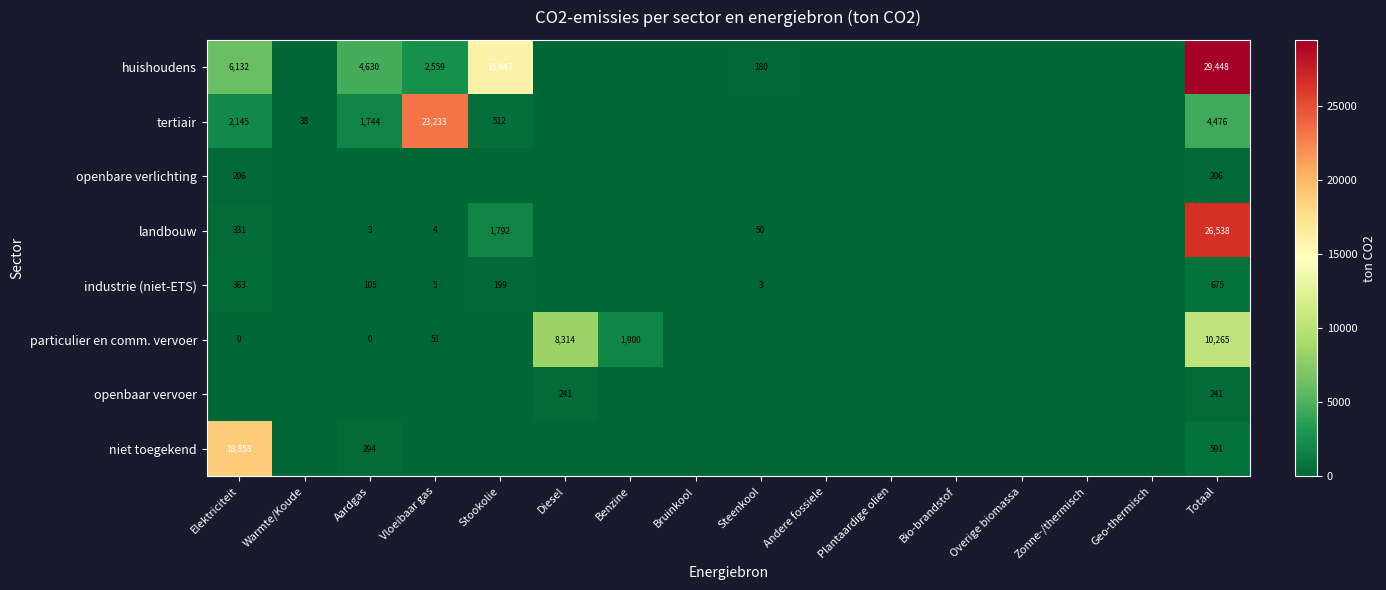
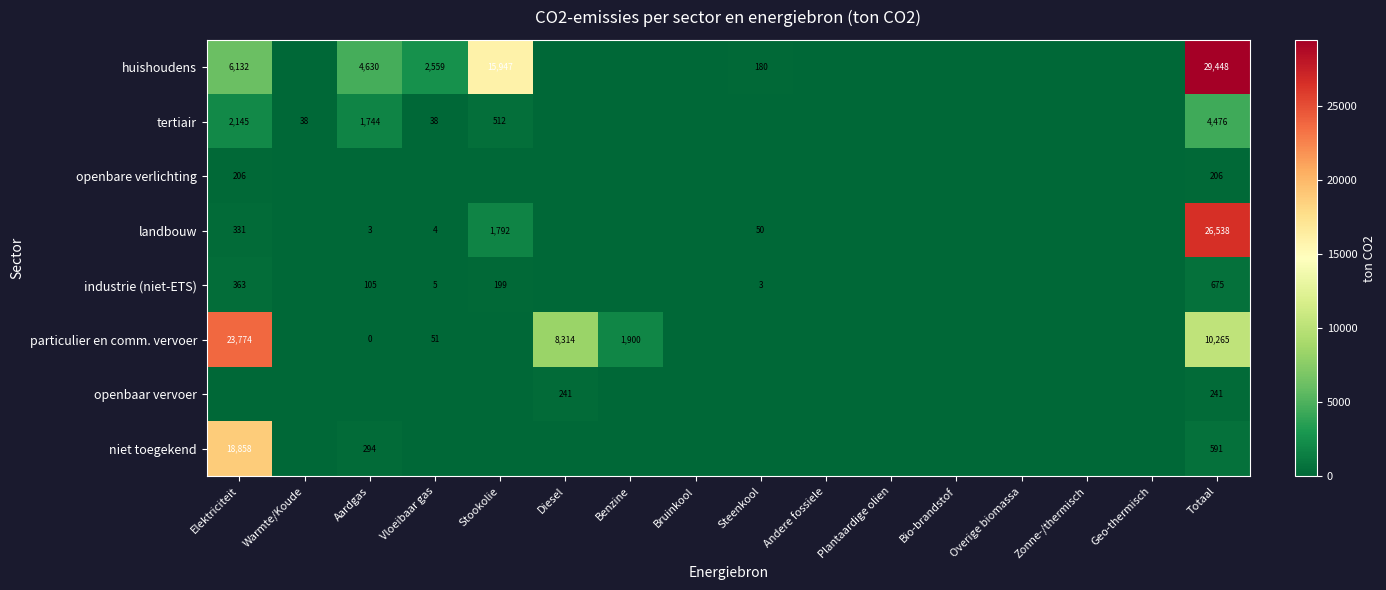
  {
    "huishoudens": {
      "Elektriciteit": "6,132",
      "Aardgas": "4,630",
      "Vloeibaar gas": "2,559",
      "Stookolie": "15,947",
      "Steenkool": "180",
      "Totaal": "29,448"
    },
    "tertiair": {
      "Elektriciteit": "2,145",
      "Warmte/Koude": "38",
      "Aardgas": "1,744",
-     "Vloeibaar gas": "23,233",
+     "Vloeibaar gas": "38",
      "Stookolie": "512",
      "Totaal": "4,476"
    },
    "openbare verlichting": {
      "Elektriciteit": "206",
      "Totaal": "206"
    },
    "landbouw": {
      "Elektriciteit": "331",
      "Aardgas": "3",
      "Vloeibaar gas": "4",
      "Stookolie": "1,792",
      "Steenkool": "50",
      "Totaal": "26,538"
    },
    "industrie (niet-ETS)": {
      "Elektriciteit": "363",
      "Aardgas": "105",
      "Vloeibaar gas": "5",
      "Stookolie": "199",
      "Steenkool": "3",
      "Totaal": "675"
    },
    "particulier en comm. vervoer": {
-     "Elektriciteit": "0",
+     "Elektriciteit": "23,774",
      "Aardgas": "0",
      "Vloeibaar gas": "51",
      "Diesel": "8,314",
      "Benzine": "1,900",
      "Totaal": "10,265"
    },
    "openbaar vervoer": {
      "Diesel": "241",
      "Totaal": "241"
    },
    "niet toegekend": {
      "Elektriciteit": "18,858",
      "Aardgas": "294",
      "Totaal": "591"
    }
  }
